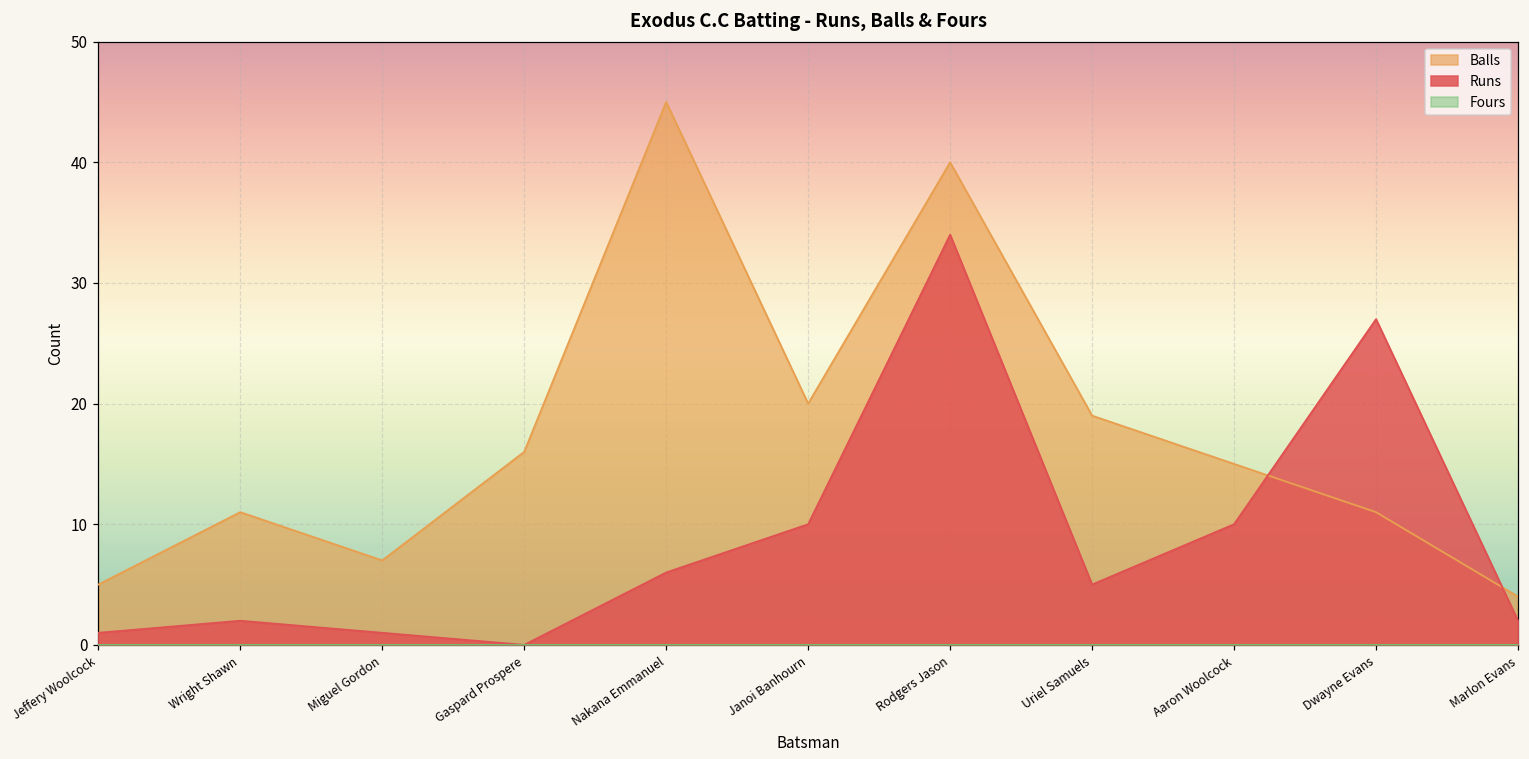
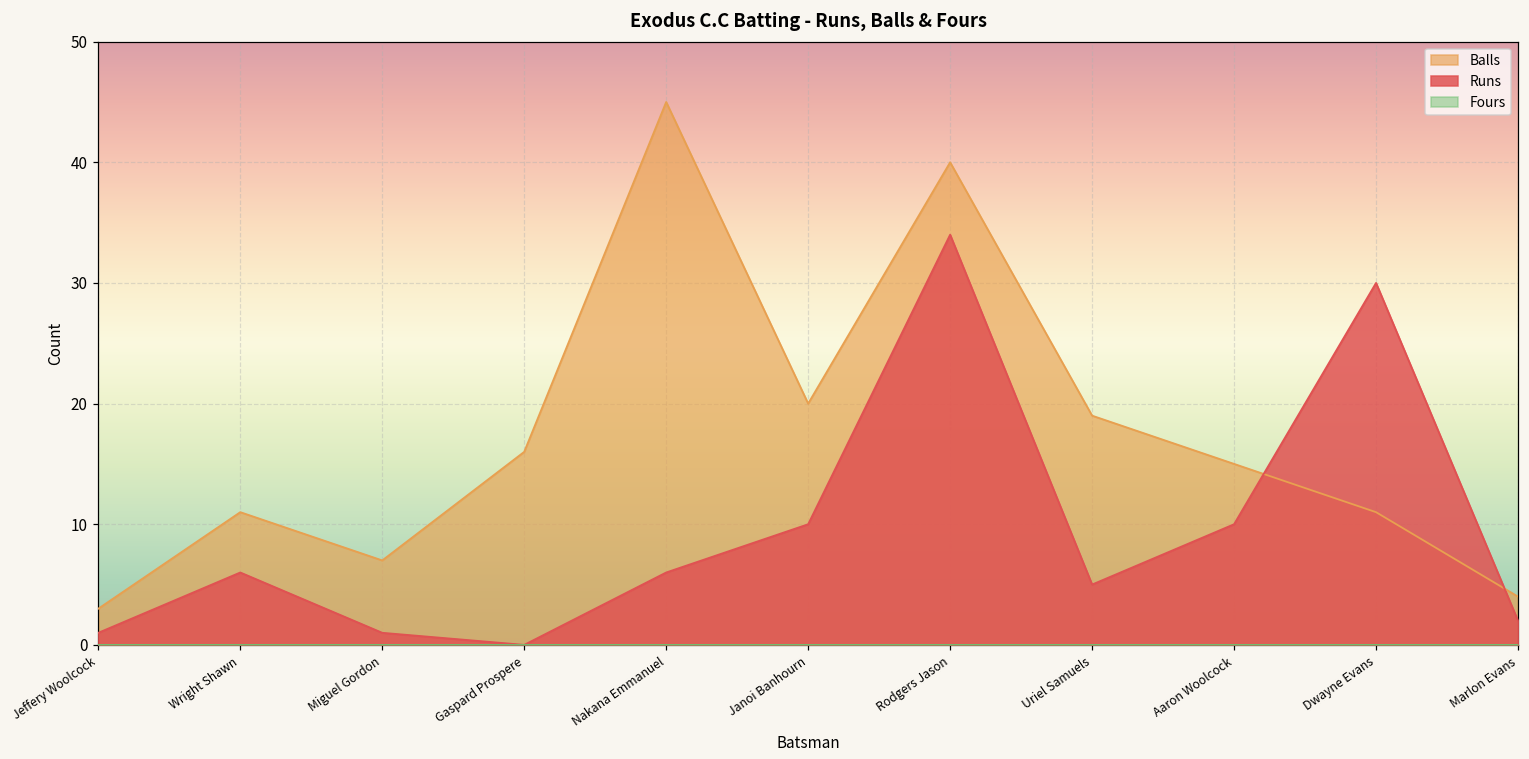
  {
    "Balls": {
-     "Jeffery Woolcock": 5,
+     "Jeffery Woolcock": 3,
      "Wright Shawn": 11,
      "Miguel Gordon": 7,
      "Gaspard Prospere": 16,
      "Nakana Emmanuel": 45,
      "Janoi Banhourn": 20,
      "Rodgers Jason": 40,
      "Uriel Samuels": 19,
      "Aaron Woolcock": 15,
      "Dwayne Evans": 11,
      "Marlon Evans": 4
    },
    "Runs": {
      "Jeffery Woolcock": 1,
-     "Wright Shawn": 2,
+     "Wright Shawn": 6,
      "Miguel Gordon": 1,
      "Nakana Emmanuel": 6,
      "Janoi Banhourn": 10,
      "Rodgers Jason": 34,
      "Uriel Samuels": 5,
      "Aaron Woolcock": 10,
-     "Dwayne Evans": 27,
+     "Dwayne Evans": 30,
      "Marlon Evans": 2
    },
    "Fours": {
      "Jeffery Woolcock": 0,
      "Wright Shawn": 0,
      "Miguel Gordon": 0,
      "Nakana Emmanuel": 0,
      "Janoi Banhourn": 0,
      "Rodgers Jason": 0,
      "Uriel Samuels": 0,
      "Aaron Woolcock": 0,
      "Dwayne Evans": 0,
      "Marlon Evans": 0
    }
  }
